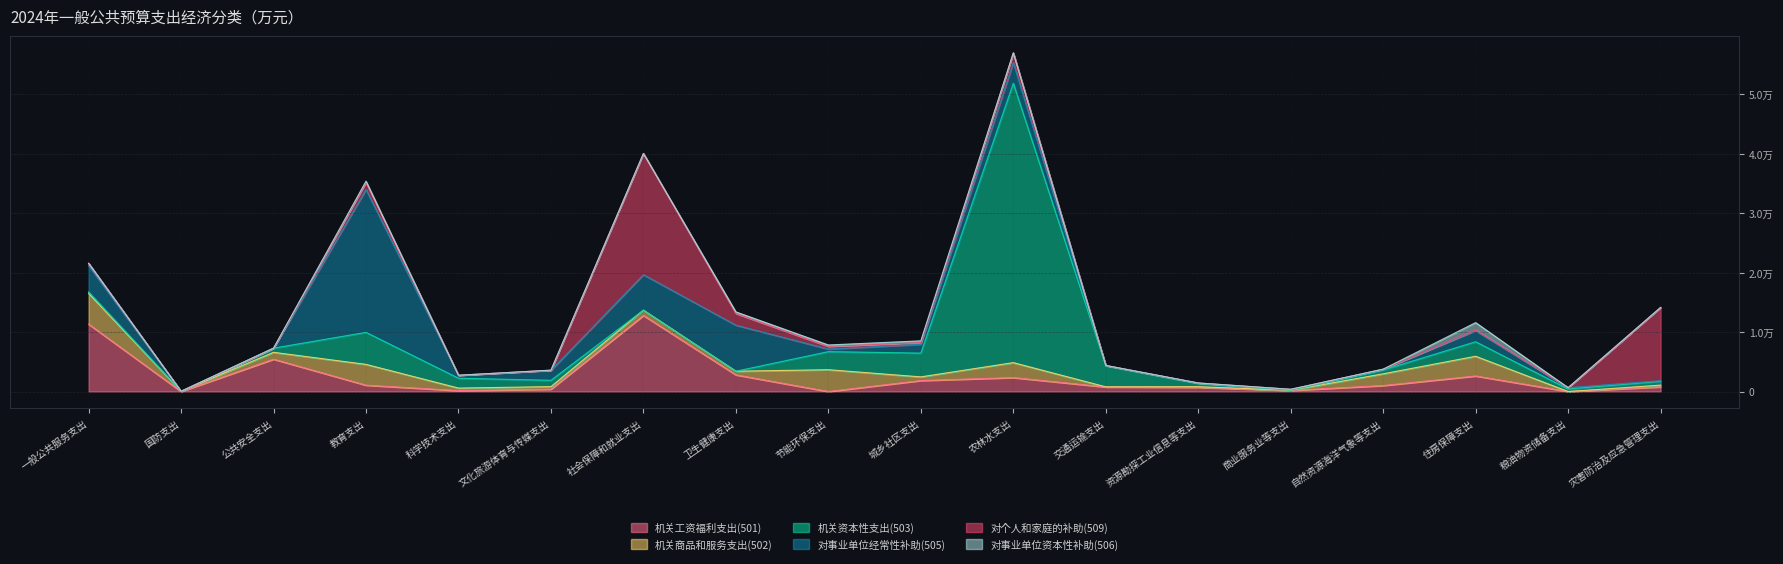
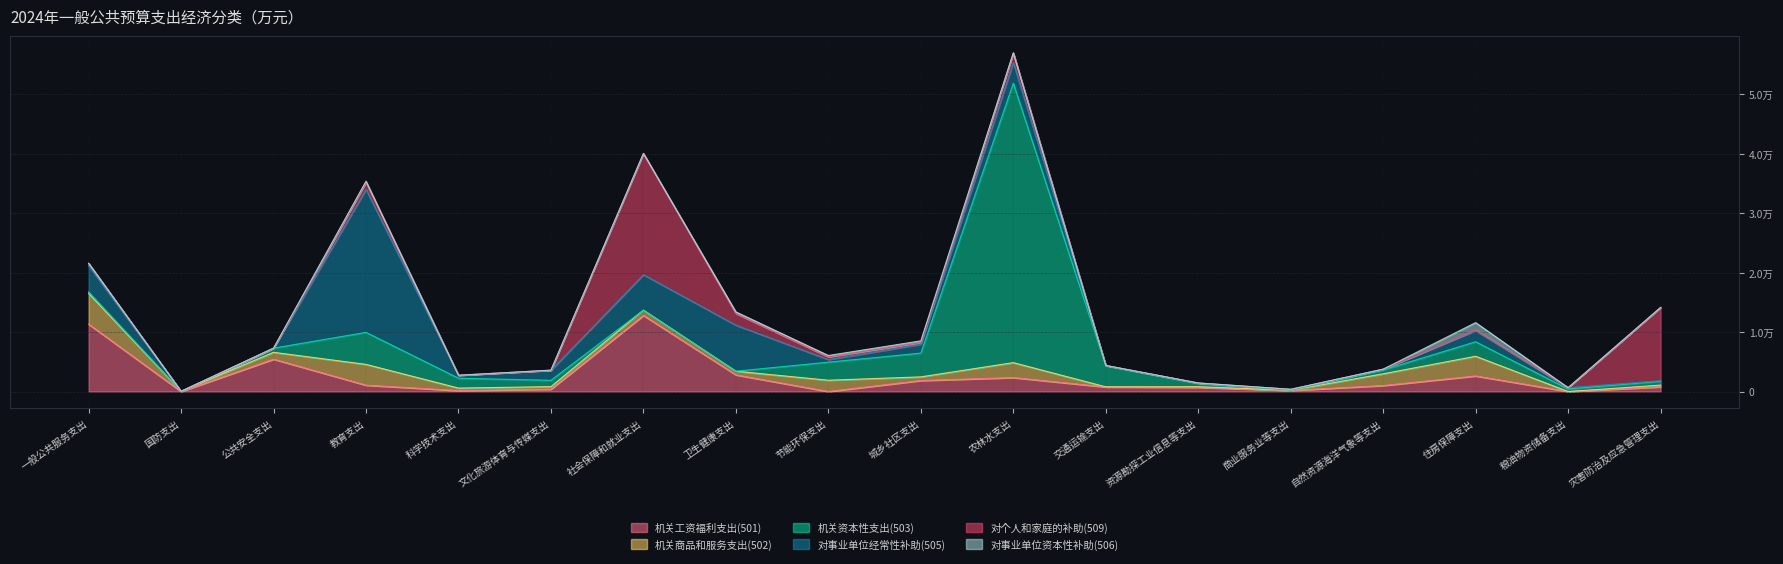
  {
    "机关商品和服务支出(502)": {
      "公共安全支出": "0.1万",
      "教育支出": "0.3万",
-     "节能环保支出": "0.4万",
+     "节能环保支出": "0.2万",
      "城乡社区支出": "0.1万",
      "农林水支出": "0.3万",
      "自然资源海洋气象等支出": "0.2万",
      "住房保障支出": "0.3万"
    },
    "机关资本性支出(503)": {
      "教育支出": "0.5万",
      "科学技术支出": "0.2万",
      "文化旅游体育与传媒支出": "0.1万",
      "节能环保支出": "0.3万",
      "城乡社区支出": "0.4万",
      "农林水支出": "4.7万",
      "住房保障支出": "0.2万"
    },
    "对事业单位经常性补助(505)": {
      "教育支出": "2.4万",
      "社会保障和就业支出": "0.6万",
      "卫生健康支出": "0.8万",
      "节能环保支出": "0.0万",
      "农林水支出": "0.3万"
    },
    "对事业单位资本性补助(506)": {
      "住房保障支出": "0.1万"
    }
  }
